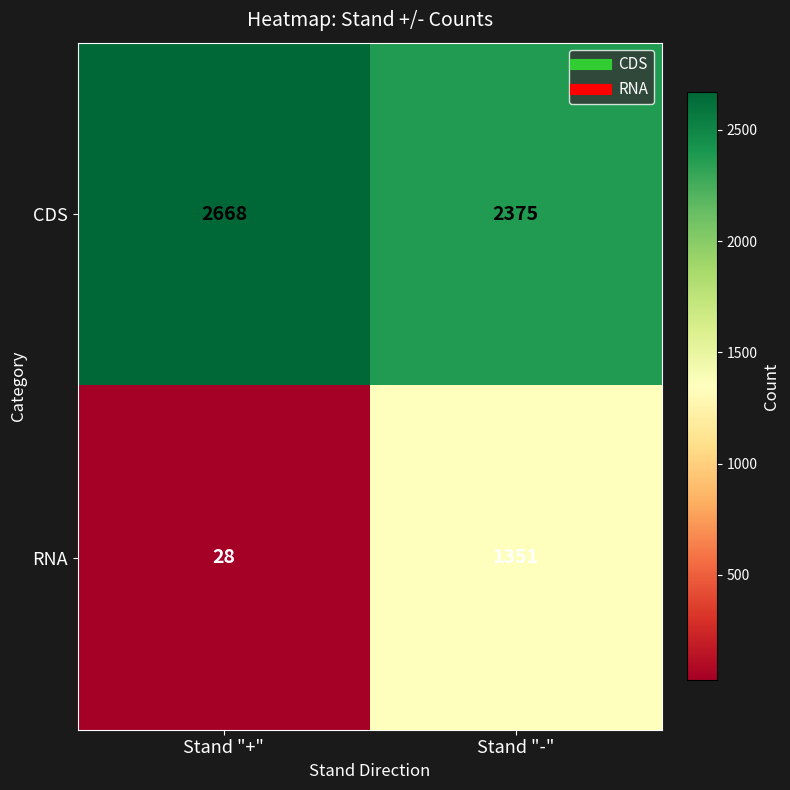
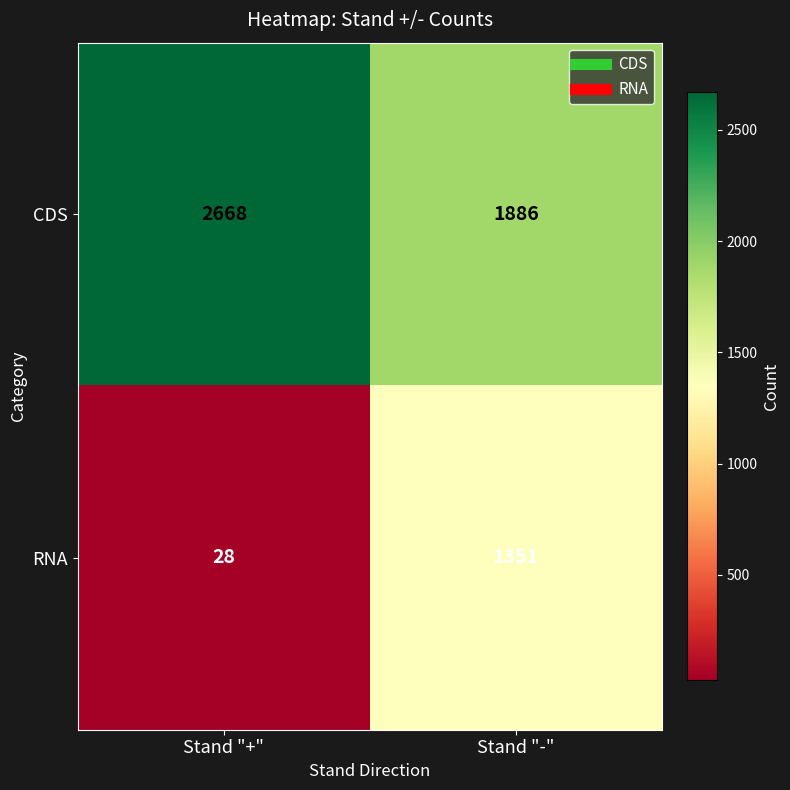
  {
    "CDS": {
      "Stand \"+\"": 2668,
-     "Stand \"-\"": 2375
+     "Stand \"-\"": 1886
    },
    "RNA": {
      "Stand \"+\"": 28,
      "Stand \"-\"": 1351
    }
  }
